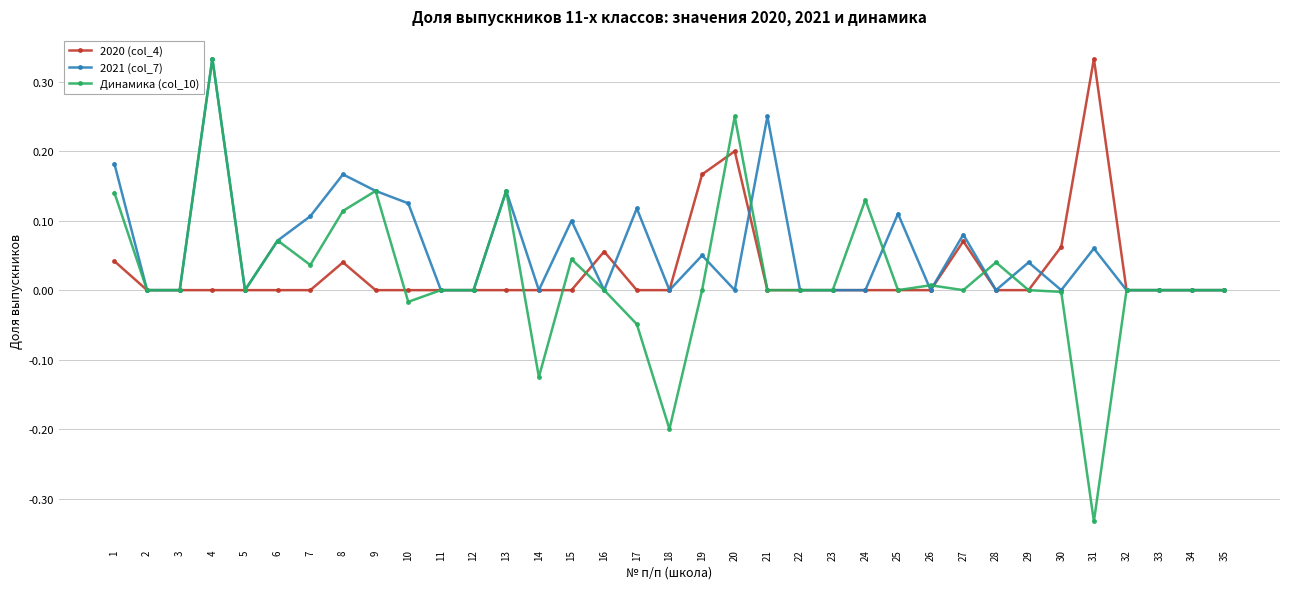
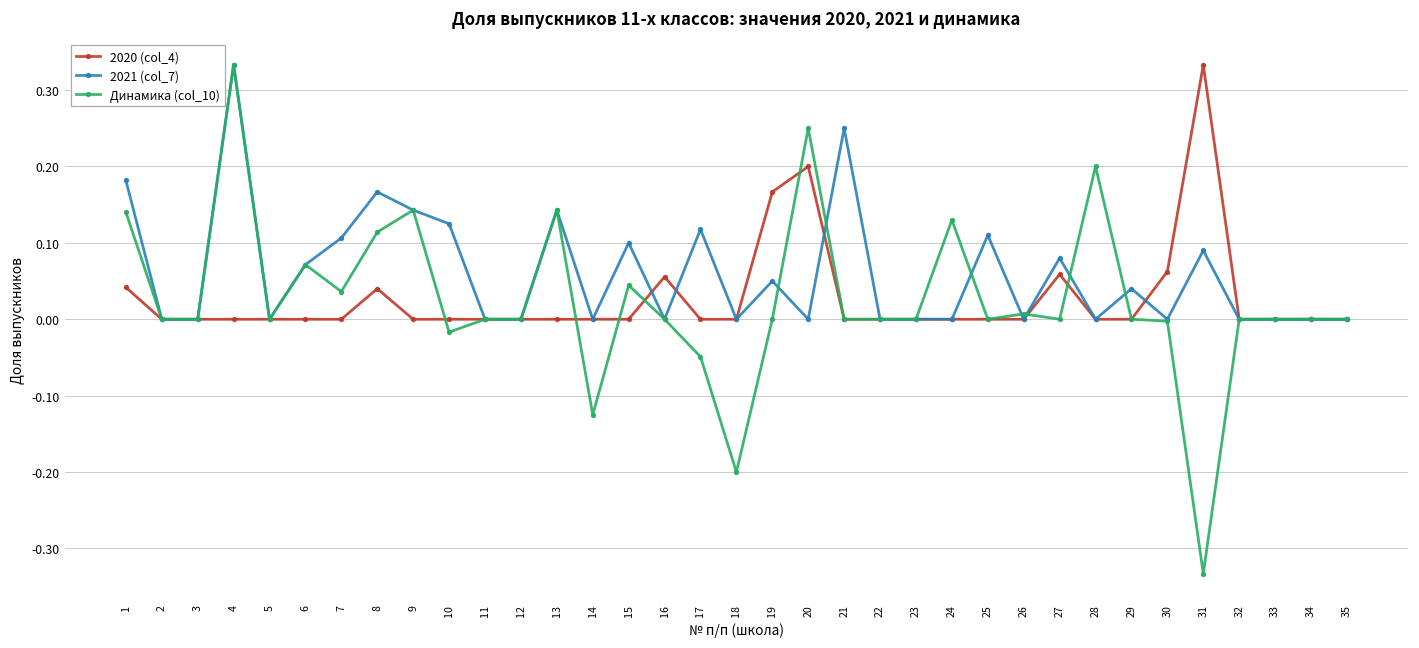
  {
    "2020 (col_4)": {
      "1": 0.04,
      "4": 0.00,
      "6": 0.00,
      "7": 0.00,
      "8": 0.04,
      "9": 0.00,
      "10": 0.00,
      "13": 0.00,
      "15": 0.00,
      "16": 0.06,
      "17": 0.00,
      "19": 0.17,
      "20": 0.20,
-     "27": 0.07,
+     "27": 0.06,
      "30": 0.06,
      "31": 0.33
    },
    "2021 (col_7)": {
      "1": 0.18,
      "7": 0.11,
      "8": 0.17,
      "10": 0.12,
      "15": 0.10,
      "17": 0.12,
      "19": 0.05,
      "20": 0.00,
      "21": 0.25,
      "25": 0.11,
      "27": 0.08,
      "29": 0.04,
-     "31": 0.06
+     "31": 0.09
    },
    "Динамика (col_10)": {
      "1": 0.14,
      "7": 0.04,
      "8": 0.11,
      "10": -0.02,
      "14": -0.13,
      "15": 0.04,
      "17": -0.05,
      "18": -0.20,
      "19": 0.00,
      "20": 0.25,
      "24": 0.13,
      "26": 0.01,
      "27": 0.00,
-     "28": 0.04,
+     "28": 0.20,
      "31": -0.33
    }
  }
